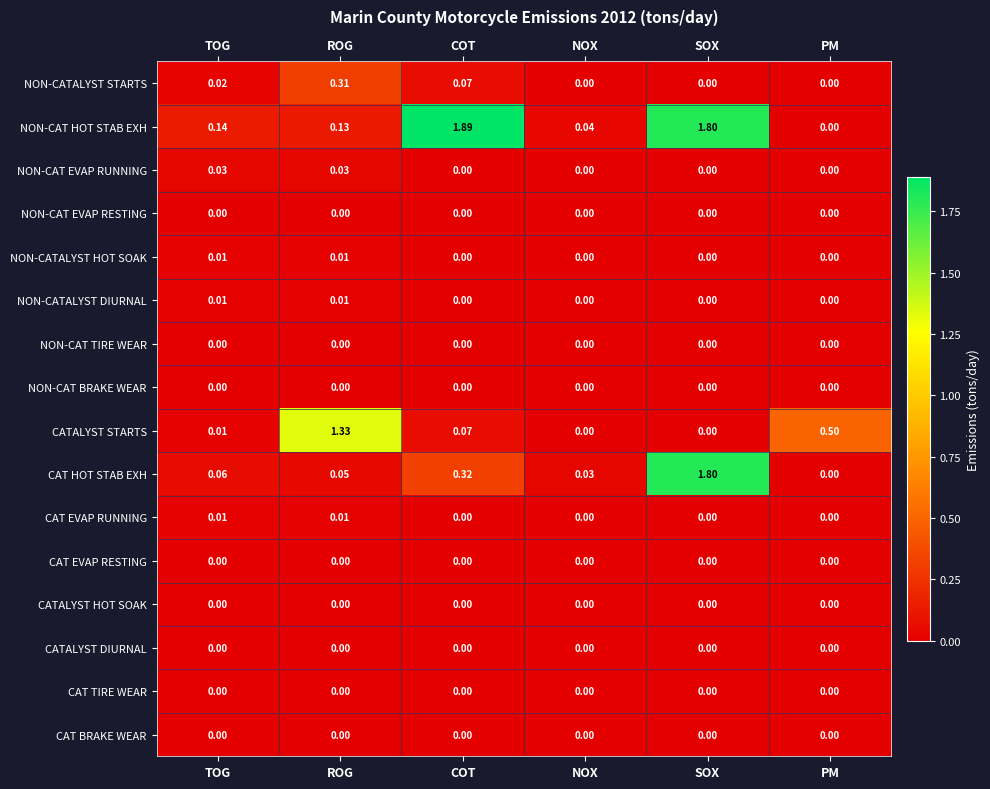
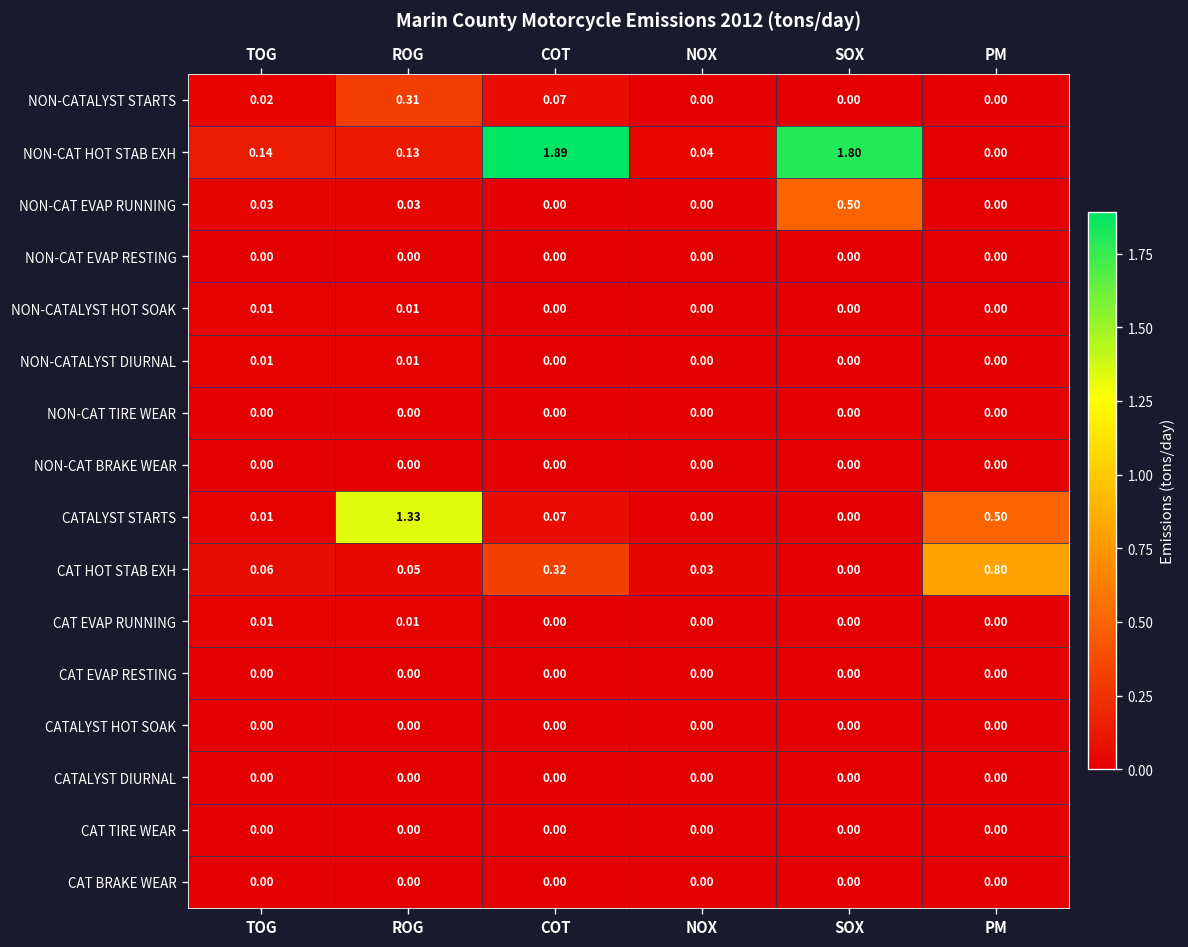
  {
    "NON-CATALYST STARTS": {
      "TOG": 0.02,
      "ROG": 0.31,
      "COT": 0.07,
      "NOX": 0.00,
      "SOX": 0.00,
      "PM": 0.00
    },
    "NON-CAT HOT STAB EXH": {
      "TOG": 0.14,
      "ROG": 0.13,
      "COT": 1.89,
      "NOX": 0.04,
      "SOX": 1.80,
      "PM": 0.00
    },
    "NON-CAT EVAP RUNNING": {
      "TOG": 0.03,
      "ROG": 0.03,
      "COT": 0.00,
      "NOX": 0.00,
-     "SOX": 0.00,
+     "SOX": 0.50,
      "PM": 0.00
    },
    "NON-CAT EVAP RESTING": {
      "TOG": 0.00,
      "ROG": 0.00,
      "COT": 0.00,
      "NOX": 0.00,
      "SOX": 0.00,
      "PM": 0.00
    },
    "NON-CATALYST HOT SOAK": {
      "TOG": 0.01,
      "ROG": 0.01,
      "COT": 0.00,
      "NOX": 0.00,
      "SOX": 0.00,
      "PM": 0.00
    },
    "NON-CATALYST DIURNAL": {
      "TOG": 0.01,
      "ROG": 0.01,
      "COT": 0.00,
      "NOX": 0.00,
      "SOX": 0.00,
      "PM": 0.00
    },
    "NON-CAT TIRE WEAR": {
      "TOG": 0.00,
      "ROG": 0.00,
      "COT": 0.00,
      "NOX": 0.00,
      "SOX": 0.00,
      "PM": 0.00
    },
    "NON-CAT BRAKE WEAR": {
      "TOG": 0.00,
      "ROG": 0.00,
      "COT": 0.00,
      "NOX": 0.00,
      "SOX": 0.00,
      "PM": 0.00
    },
    "CATALYST STARTS": {
      "TOG": 0.01,
      "ROG": 1.33,
      "COT": 0.07,
      "NOX": 0.00,
      "SOX": 0.00,
      "PM": 0.50
    },
    "CAT HOT STAB EXH": {
      "TOG": 0.06,
      "ROG": 0.05,
      "COT": 0.32,
      "NOX": 0.03,
-     "SOX": 1.80,
-     "PM": 0.00
+     "SOX": 0.00,
+     "PM": 0.80
    },
    "CAT EVAP RUNNING": {
      "TOG": 0.01,
      "ROG": 0.01,
      "COT": 0.00,
      "NOX": 0.00,
      "SOX": 0.00,
      "PM": 0.00
    },
    "CAT EVAP RESTING": {
      "TOG": 0.00,
      "ROG": 0.00,
      "COT": 0.00,
      "NOX": 0.00,
      "SOX": 0.00,
      "PM": 0.00
    },
    "CATALYST HOT SOAK": {
      "TOG": 0.00,
      "ROG": 0.00,
      "COT": 0.00,
      "NOX": 0.00,
      "SOX": 0.00,
      "PM": 0.00
    },
    "CATALYST DIURNAL": {
      "TOG": 0.00,
      "ROG": 0.00,
      "COT": 0.00,
      "NOX": 0.00,
      "SOX": 0.00,
      "PM": 0.00
    },
    "CAT TIRE WEAR": {
      "TOG": 0.00,
      "ROG": 0.00,
      "COT": 0.00,
      "NOX": 0.00,
      "SOX": 0.00,
      "PM": 0.00
    },
    "CAT BRAKE WEAR": {
      "TOG": 0.00,
      "ROG": 0.00,
      "COT": 0.00,
      "NOX": 0.00,
      "SOX": 0.00,
      "PM": 0.00
    }
  }
